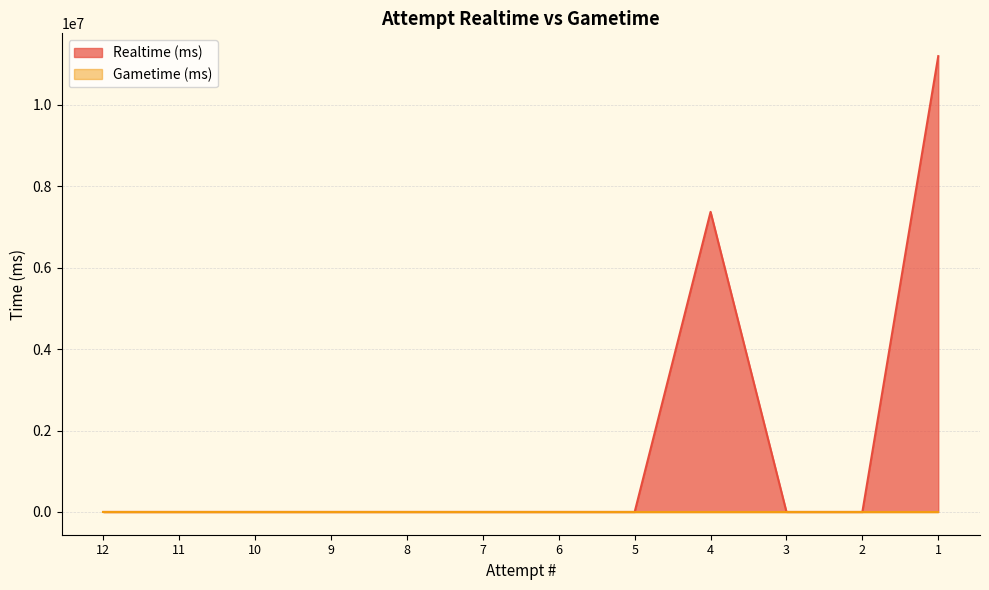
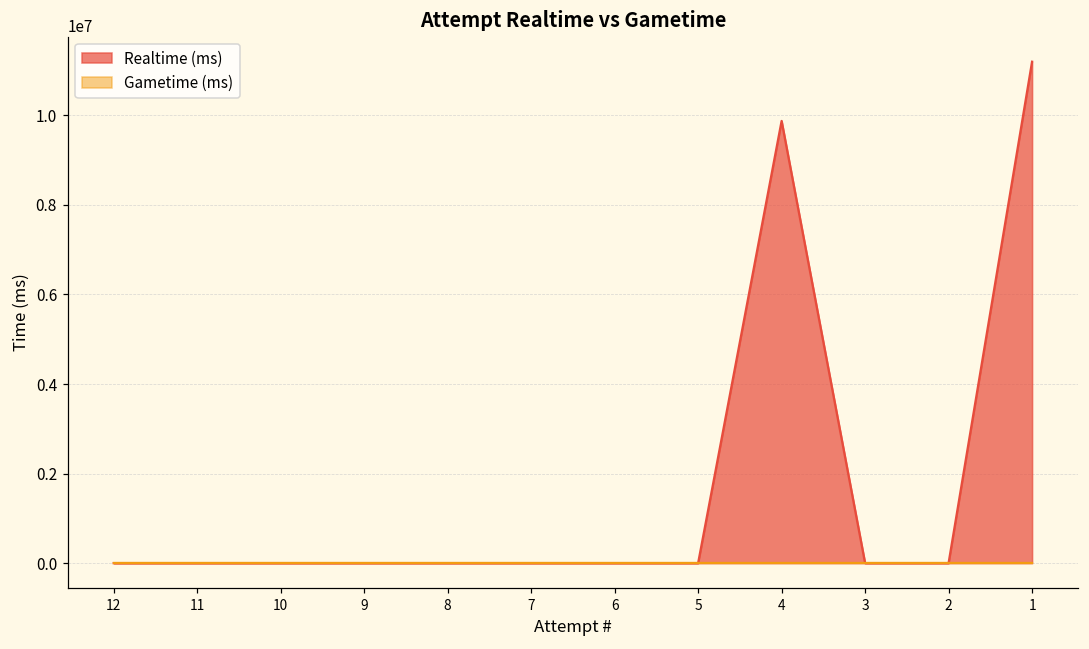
  {
    "Realtime (ms)": {
-     "4": 7400000,
+     "4": 9900000,
      "1": 11200000
    },
    "Gametime (ms)": {
      "4": 0,
      "1": 0
    }
  }
